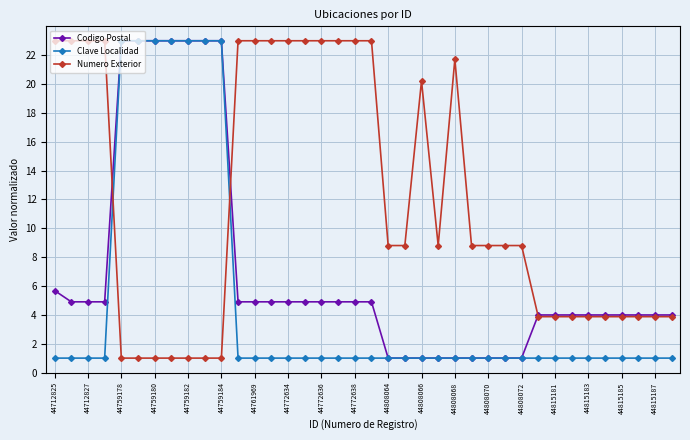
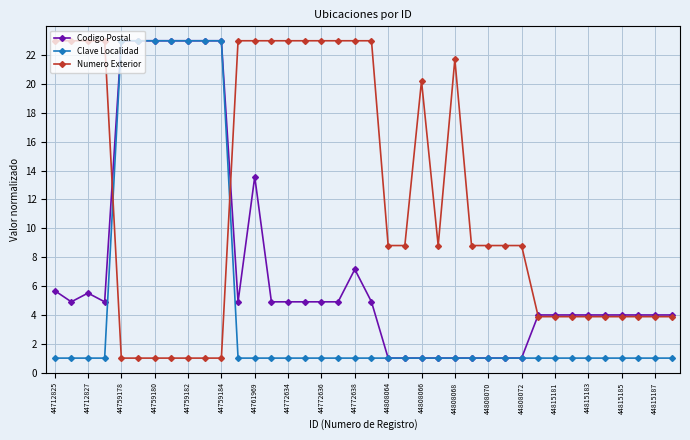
  {
    "Codigo Postal": {
      "44712825": 5.7,
-     "44712827": 4.9,
-     "44761969": 4.9,
+     "44712827": 5.5,
+     "44761969": 13.6,
      "44772634": 4.9,
      "44772636": 4.9,
-     "44772638": 4.9
+     "44772638": 7.2
    },
    "Clave Localidad": {
      "44712825": 1.0,
      "44712827": 1.0,
      "44761969": 1.0,
      "44772634": 1.0,
      "44772636": 1.0,
      "44772638": 1.0,
      "44815181": 1.0,
      "44815183": 1.0,
      "44815185": 1.0,
      "44815187": 1.0
    },
    "Numero Exterior": {
      "44759178": 1.0,
      "44759180": 1.0,
      "44759182": 1.0,
      "44759184": 1.0,
      "44761969": 23.0,
      "44772634": 23.0,
      "44772636": 23.0,
      "44772638": 23.0,
      "44808064": 8.8,
      "44808066": 20.2,
      "44808068": 21.7,
      "44808070": 8.8,
      "44808072": 8.8
    }
  }
